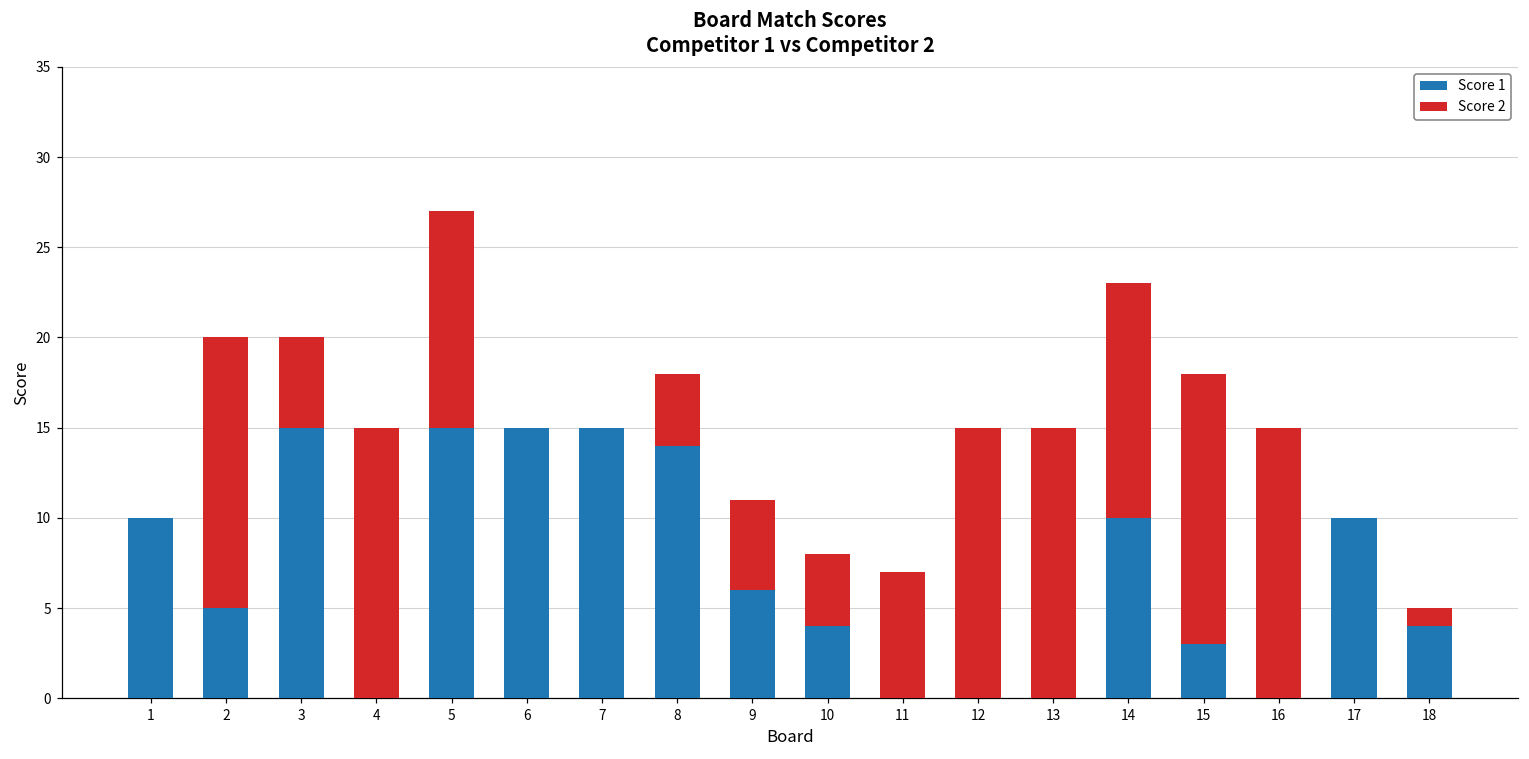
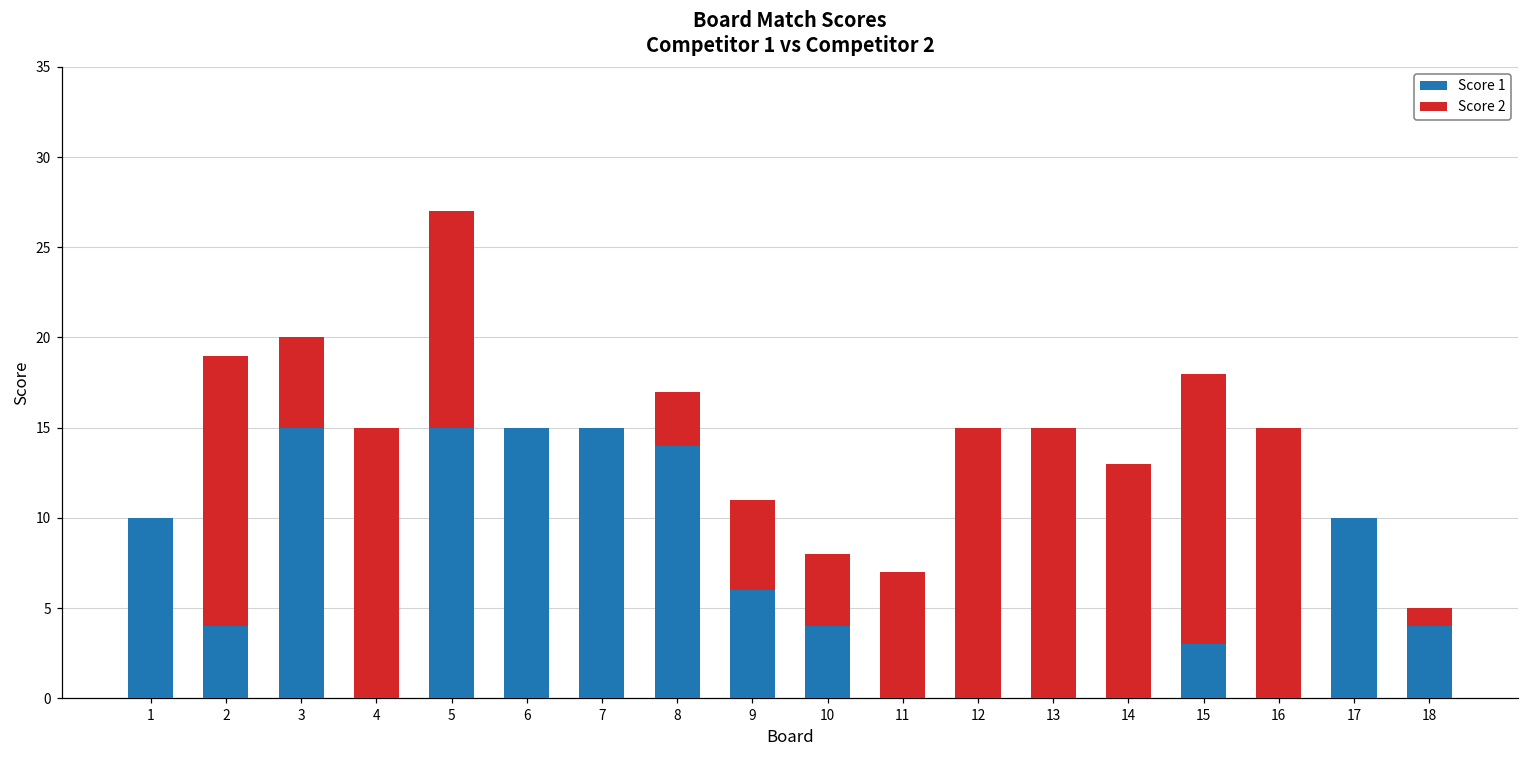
  {
    "Score 1": {
      "1": 10,
-     "2": 5,
+     "2": 4,
      "3": 15,
      "4": 0,
      "5": 15,
      "6": 15,
      "7": 15,
      "8": 14,
      "9": 6,
      "10": 4,
      "11": 0,
      "12": 0,
      "13": 0,
-     "14": 10,
+     "14": 0,
      "15": 3,
      "16": 0,
      "17": 10,
      "18": 4
    },
    "Score 2": {
      "1": 0,
      "2": 15,
      "3": 5,
      "4": 15,
      "5": 12,
      "6": 0,
      "7": 0,
-     "8": 4,
+     "8": 3,
      "9": 5,
      "10": 4,
      "11": 7,
      "12": 15,
      "13": 15,
      "14": 13,
      "15": 15,
      "16": 15,
      "17": 0,
      "18": 1
    }
  }
